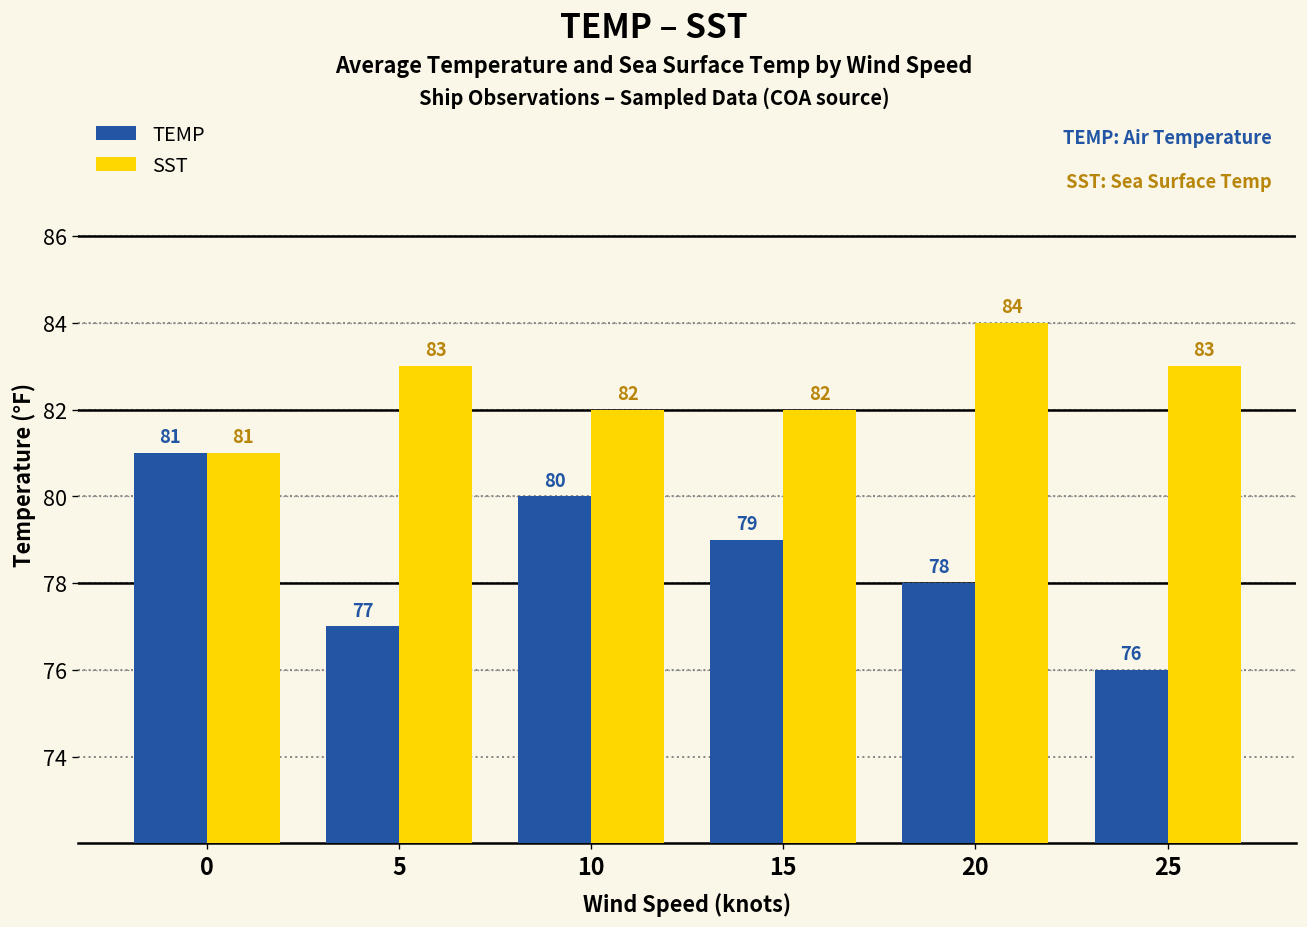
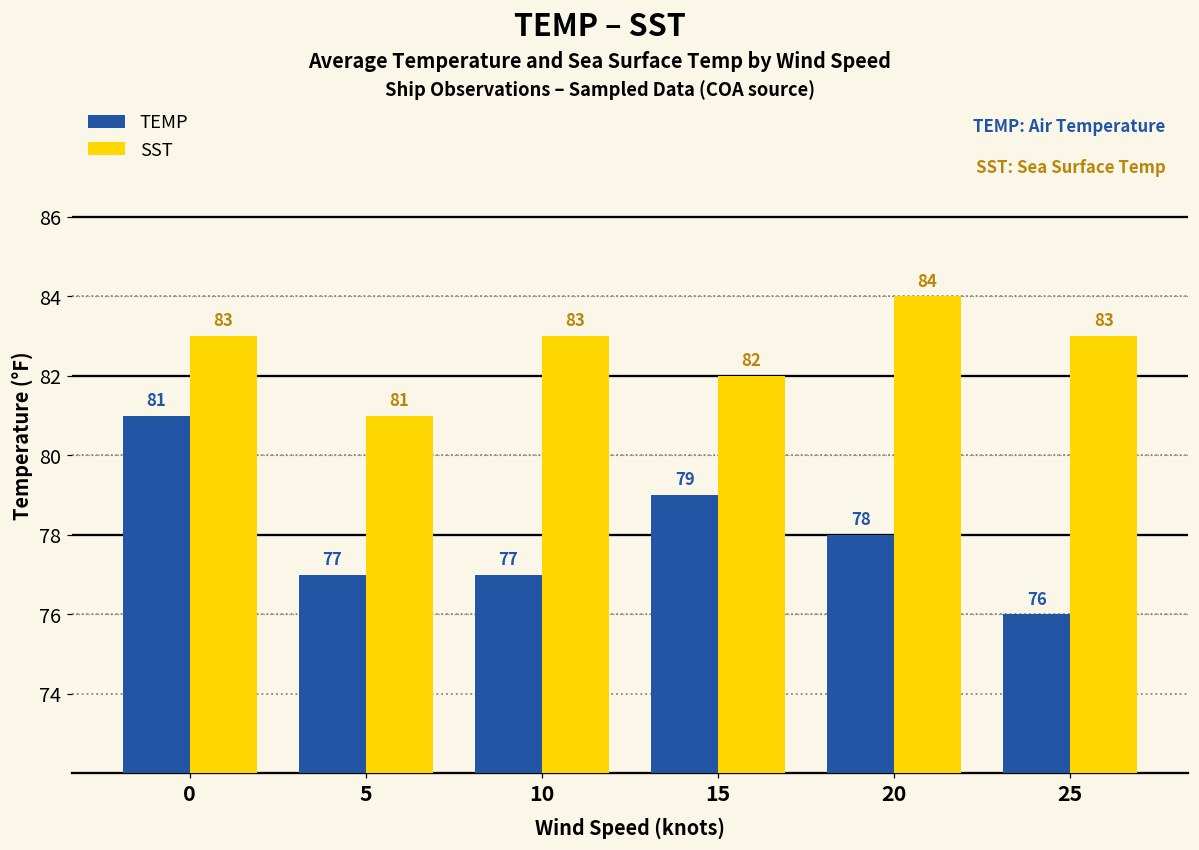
  {
    "TEMP": {
      "0": 81,
      "5": 77,
-     "10": 80,
+     "10": 77,
      "15": 79,
      "20": 78,
      "25": 76
    },
    "SST": {
-     "0": 81,
-     "5": 83,
-     "10": 82,
+     "0": 83,
+     "5": 81,
+     "10": 83,
      "15": 82,
      "20": 84,
      "25": 83
    }
  }
